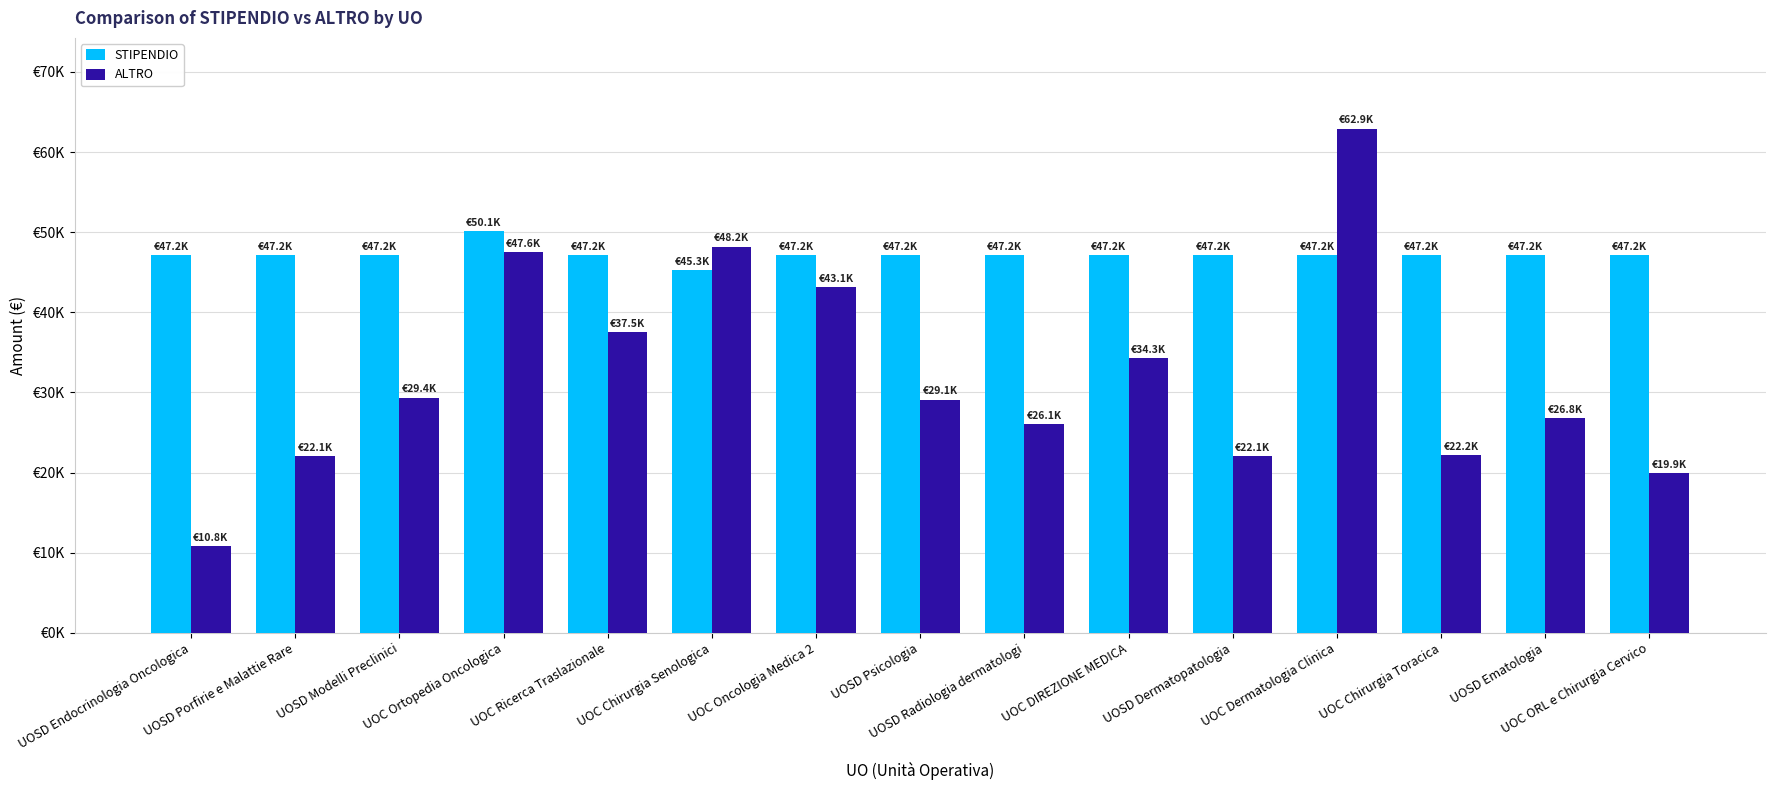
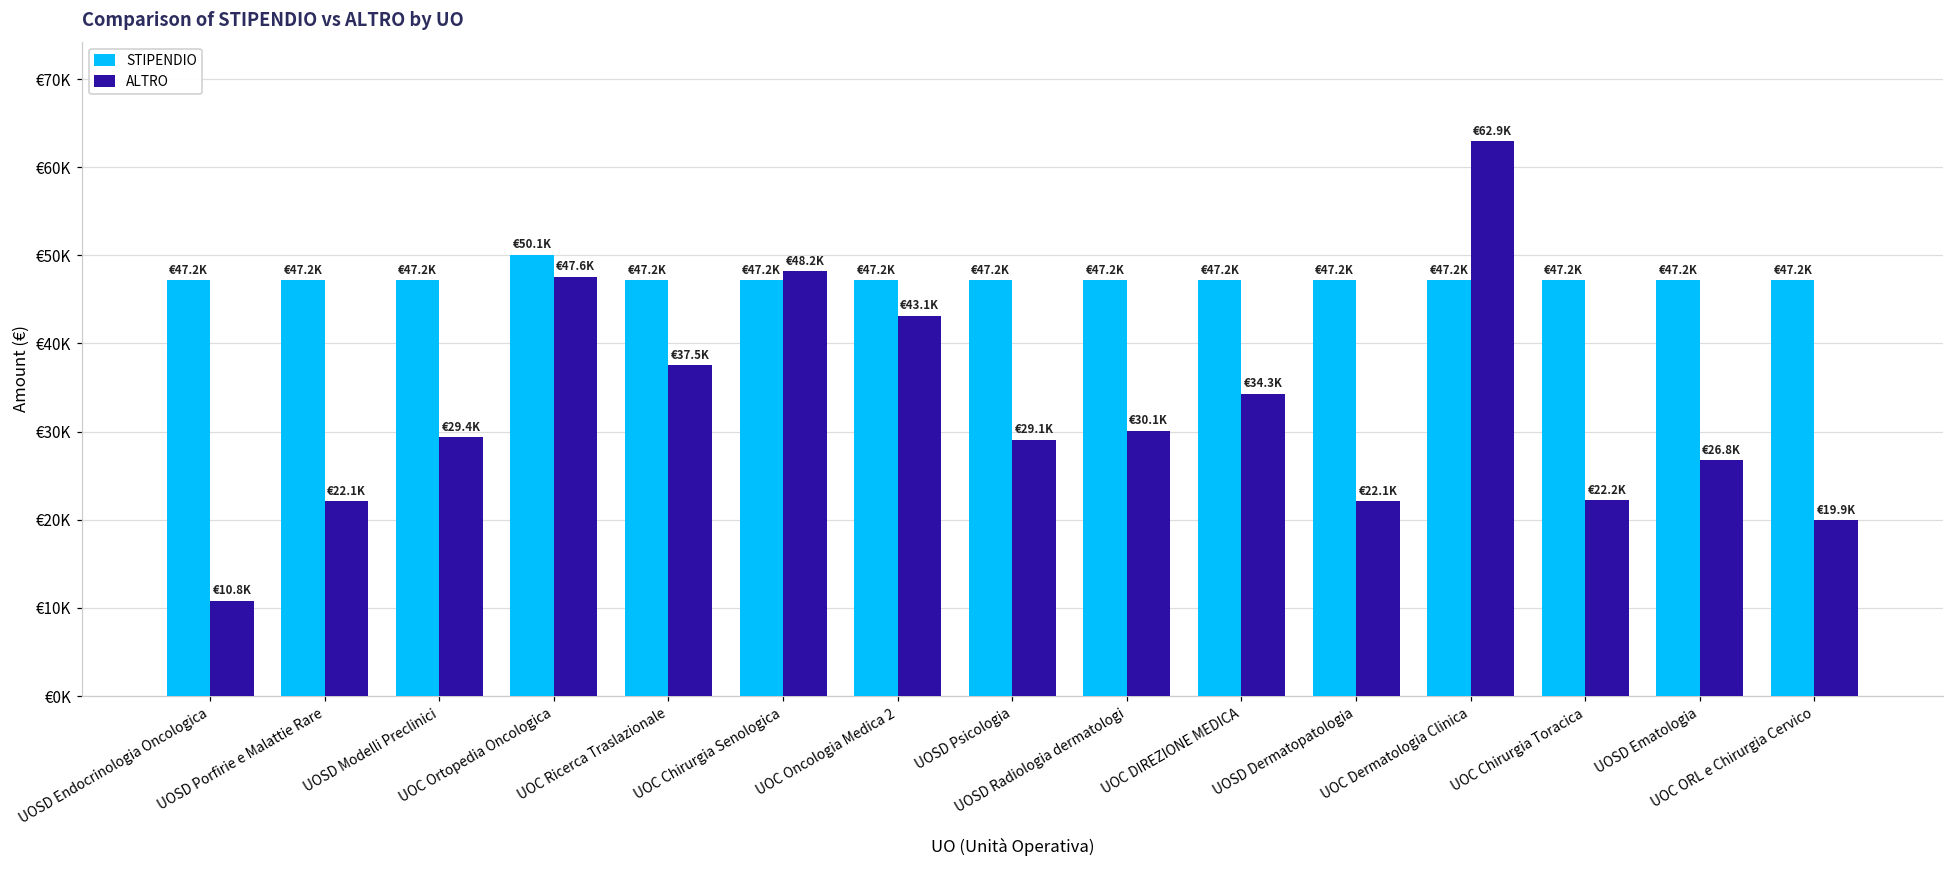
  {
    "STIPENDIO": {
      "UOSD Endocrinologia Oncologica": "€47.2K",
      "UOSD Porfirie e Malattie Rare": "€47.2K",
      "UOSD Modelli Preclinici": "€47.2K",
      "UOC Ortopedia Oncologica": "€50.1K",
      "UOC Ricerca Traslazionale": "€47.2K",
-     "UOC Chirurgia Senologica": "€45.3K",
+     "UOC Chirurgia Senologica": "€47.2K",
      "UOC Oncologia Medica 2": "€47.2K",
      "UOSD Psicologia": "€47.2K",
      "UOSD Radiologia dermatologi": "€47.2K",
      "UOC DIREZIONE MEDICA": "€47.2K",
      "UOSD Dermatopatologia": "€47.2K",
      "UOC Dermatologia Clinica": "€47.2K",
      "UOC Chirurgia Toracica": "€47.2K",
      "UOSD Ematologia": "€47.2K",
      "UOC ORL e Chirurgia Cervico": "€47.2K"
    },
    "ALTRO": {
      "UOSD Endocrinologia Oncologica": "€10.8K",
      "UOSD Porfirie e Malattie Rare": "€22.1K",
      "UOSD Modelli Preclinici": "€29.4K",
      "UOC Ortopedia Oncologica": "€47.6K",
      "UOC Ricerca Traslazionale": "€37.5K",
      "UOC Chirurgia Senologica": "€48.2K",
      "UOC Oncologia Medica 2": "€43.1K",
      "UOSD Psicologia": "€29.1K",
-     "UOSD Radiologia dermatologi": "€26.1K",
+     "UOSD Radiologia dermatologi": "€30.1K",
      "UOC DIREZIONE MEDICA": "€34.3K",
      "UOSD Dermatopatologia": "€22.1K",
      "UOC Dermatologia Clinica": "€62.9K",
      "UOC Chirurgia Toracica": "€22.2K",
      "UOSD Ematologia": "€26.8K",
      "UOC ORL e Chirurgia Cervico": "€19.9K"
    }
  }
